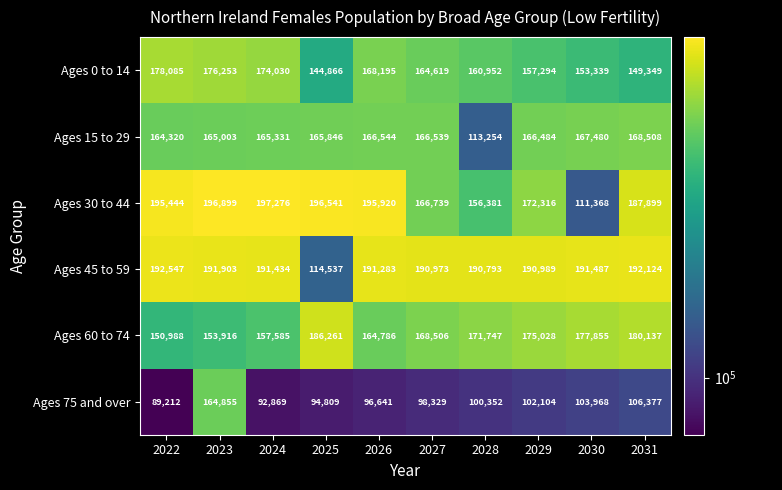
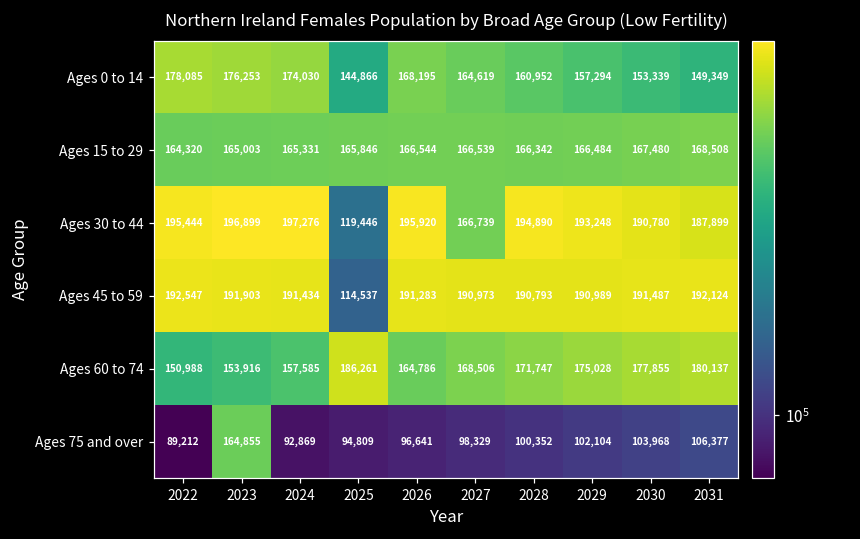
  {
    "Ages 0 to 14": {
      "2022": "178,085",
      "2023": "176,253",
      "2024": "174,030",
      "2025": "144,866",
      "2026": "168,195",
      "2027": "164,619",
      "2028": "160,952",
      "2029": "157,294",
      "2030": "153,339",
      "2031": "149,349"
    },
    "Ages 15 to 29": {
      "2022": "164,320",
      "2023": "165,003",
      "2024": "165,331",
      "2025": "165,846",
      "2026": "166,544",
      "2027": "166,539",
-     "2028": "113,254",
+     "2028": "166,342",
      "2029": "166,484",
      "2030": "167,480",
      "2031": "168,508"
    },
    "Ages 30 to 44": {
      "2022": "195,444",
      "2023": "196,899",
      "2024": "197,276",
-     "2025": "196,541",
+     "2025": "119,446",
      "2026": "195,920",
      "2027": "166,739",
-     "2028": "156,381",
-     "2029": "172,316",
-     "2030": "111,368",
+     "2028": "194,890",
+     "2029": "193,248",
+     "2030": "190,780",
      "2031": "187,899"
    },
    "Ages 45 to 59": {
      "2022": "192,547",
      "2023": "191,903",
      "2024": "191,434",
      "2025": "114,537",
      "2026": "191,283",
      "2027": "190,973",
      "2028": "190,793",
      "2029": "190,989",
      "2030": "191,487",
      "2031": "192,124"
    },
    "Ages 60 to 74": {
      "2022": "150,988",
      "2023": "153,916",
      "2024": "157,585",
      "2025": "186,261",
      "2026": "164,786",
      "2027": "168,506",
      "2028": "171,747",
      "2029": "175,028",
      "2030": "177,855",
      "2031": "180,137"
    },
    "Ages 75 and over": {
      "2022": "89,212",
      "2023": "164,855",
      "2024": "92,869",
      "2025": "94,809",
      "2026": "96,641",
      "2027": "98,329",
      "2028": "100,352",
      "2029": "102,104",
      "2030": "103,968",
      "2031": "106,377"
    }
  }
